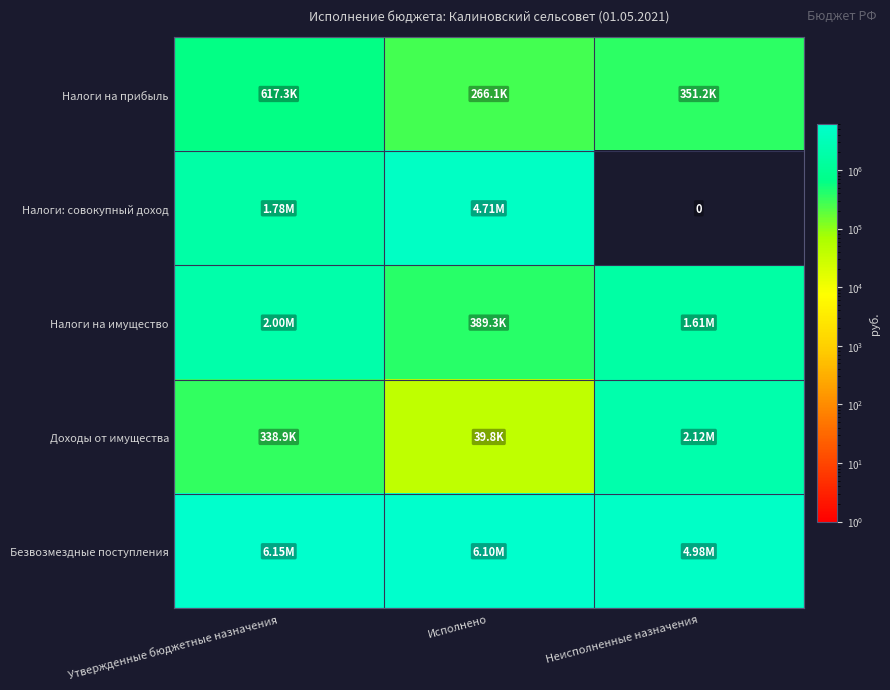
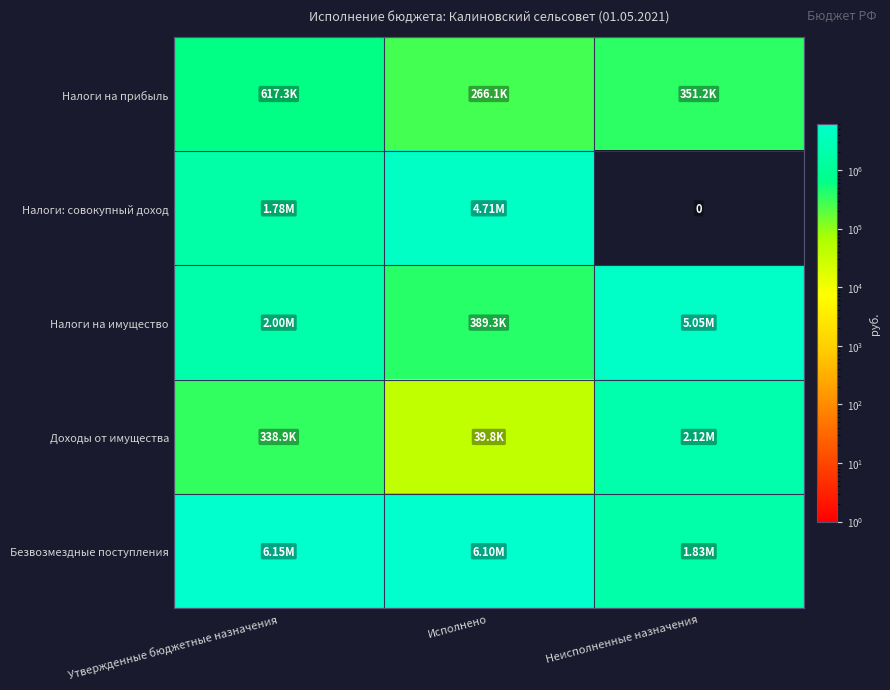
  {
    "Налоги на имущество": {
-     "Неисполненные назначения": "1.61M"
+     "Неисполненные назначения": "5.05M"
    },
    "Безвозмездные поступления": {
-     "Неисполненные назначения": "4.98M"
+     "Неисполненные назначения": "1.83M"
    }
  }
